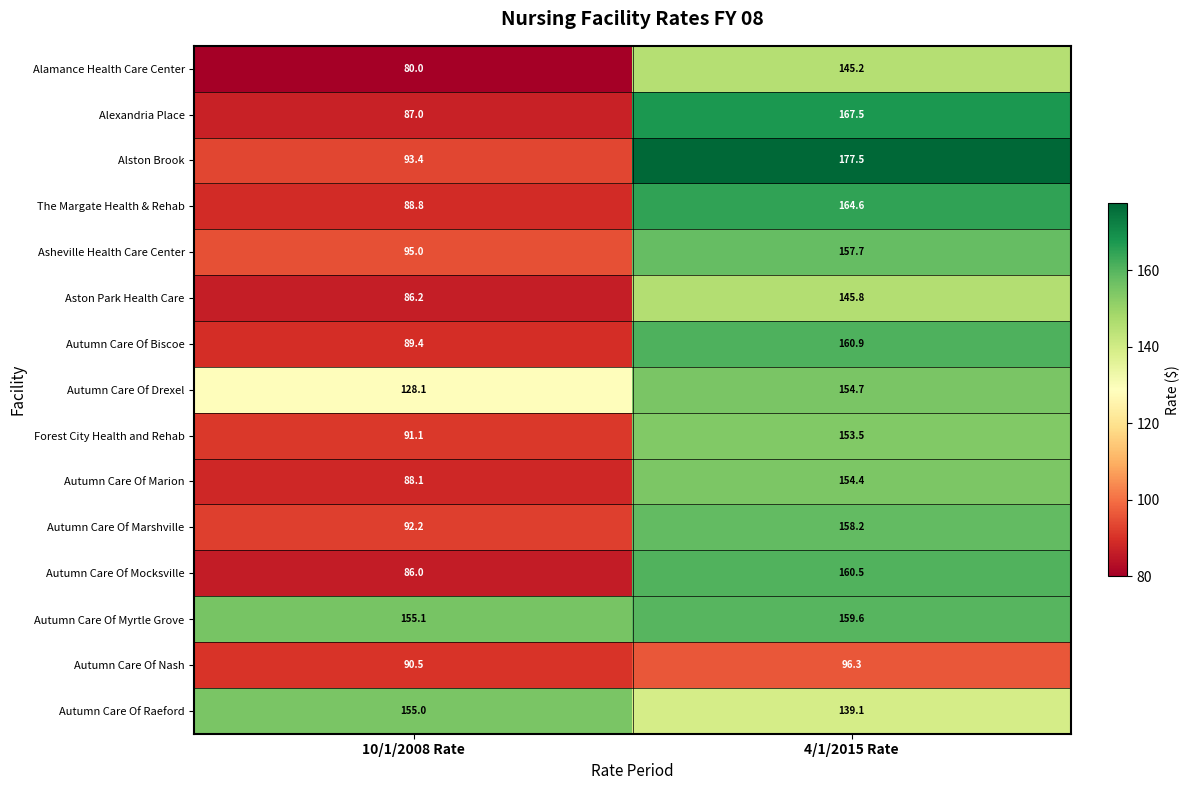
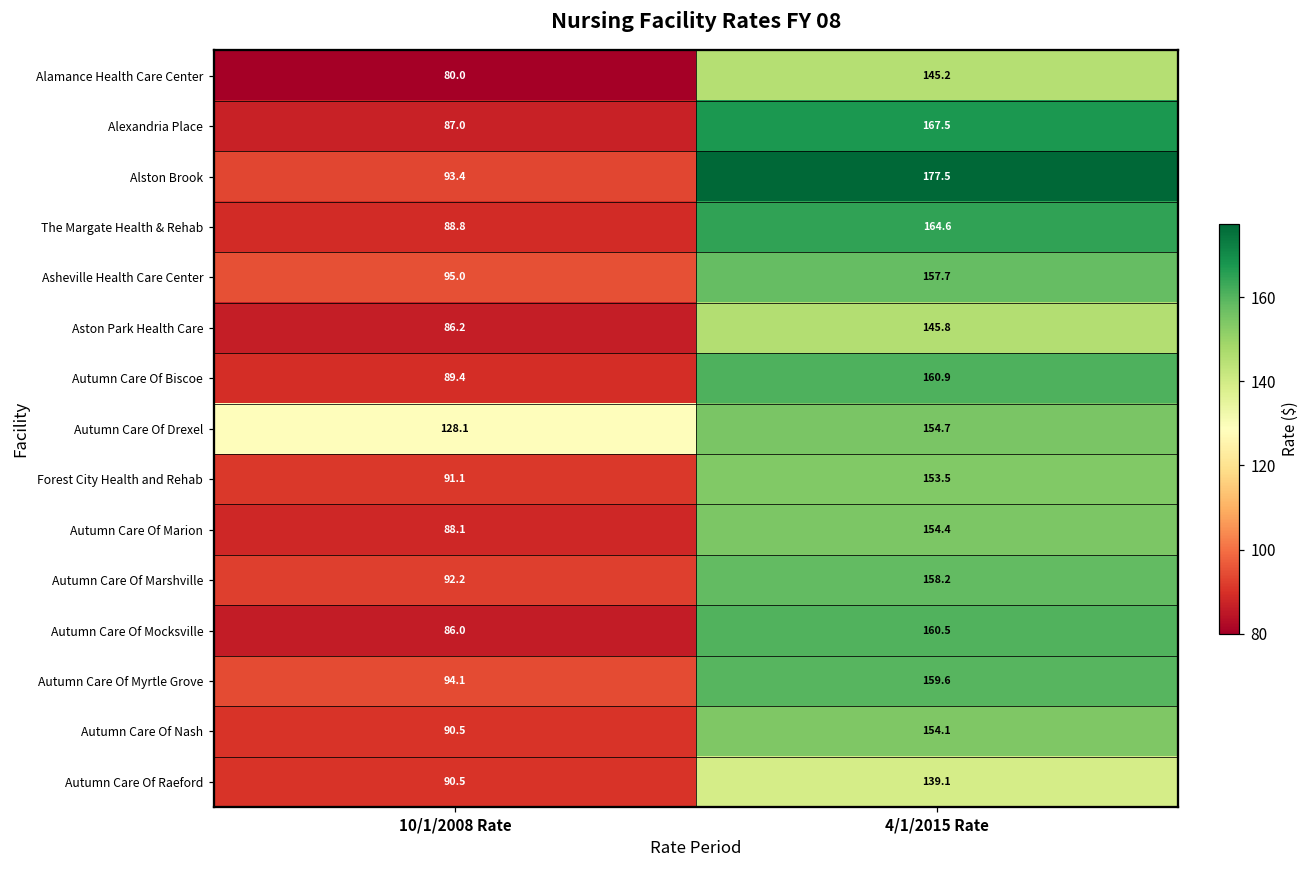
  {
    "Alamance Health Care Center": {
      "10/1/2008 Rate": 80.0,
      "4/1/2015 Rate": 145.2
    },
    "Alexandria Place": {
      "10/1/2008 Rate": 87.0,
      "4/1/2015 Rate": 167.5
    },
    "Alston Brook": {
      "10/1/2008 Rate": 93.4,
      "4/1/2015 Rate": 177.5
    },
    "The Margate Health & Rehab": {
      "10/1/2008 Rate": 88.8,
      "4/1/2015 Rate": 164.6
    },
    "Asheville Health Care Center": {
      "10/1/2008 Rate": 95.0,
      "4/1/2015 Rate": 157.7
    },
    "Aston Park Health Care": {
      "10/1/2008 Rate": 86.2,
      "4/1/2015 Rate": 145.8
    },
    "Autumn Care Of Biscoe": {
      "10/1/2008 Rate": 89.4,
      "4/1/2015 Rate": 160.9
    },
    "Autumn Care Of Drexel": {
      "10/1/2008 Rate": 128.1,
      "4/1/2015 Rate": 154.7
    },
    "Forest City Health and Rehab": {
      "10/1/2008 Rate": 91.1,
      "4/1/2015 Rate": 153.5
    },
    "Autumn Care Of Marion": {
      "10/1/2008 Rate": 88.1,
      "4/1/2015 Rate": 154.4
    },
    "Autumn Care Of Marshville": {
      "10/1/2008 Rate": 92.2,
      "4/1/2015 Rate": 158.2
    },
    "Autumn Care Of Mocksville": {
      "10/1/2008 Rate": 86.0,
      "4/1/2015 Rate": 160.5
    },
    "Autumn Care Of Myrtle Grove": {
-     "10/1/2008 Rate": 155.1,
+     "10/1/2008 Rate": 94.1,
      "4/1/2015 Rate": 159.6
    },
    "Autumn Care Of Nash": {
      "10/1/2008 Rate": 90.5,
-     "4/1/2015 Rate": 96.3
+     "4/1/2015 Rate": 154.1
    },
    "Autumn Care Of Raeford": {
-     "10/1/2008 Rate": 155.0,
+     "10/1/2008 Rate": 90.5,
      "4/1/2015 Rate": 139.1
    }
  }
